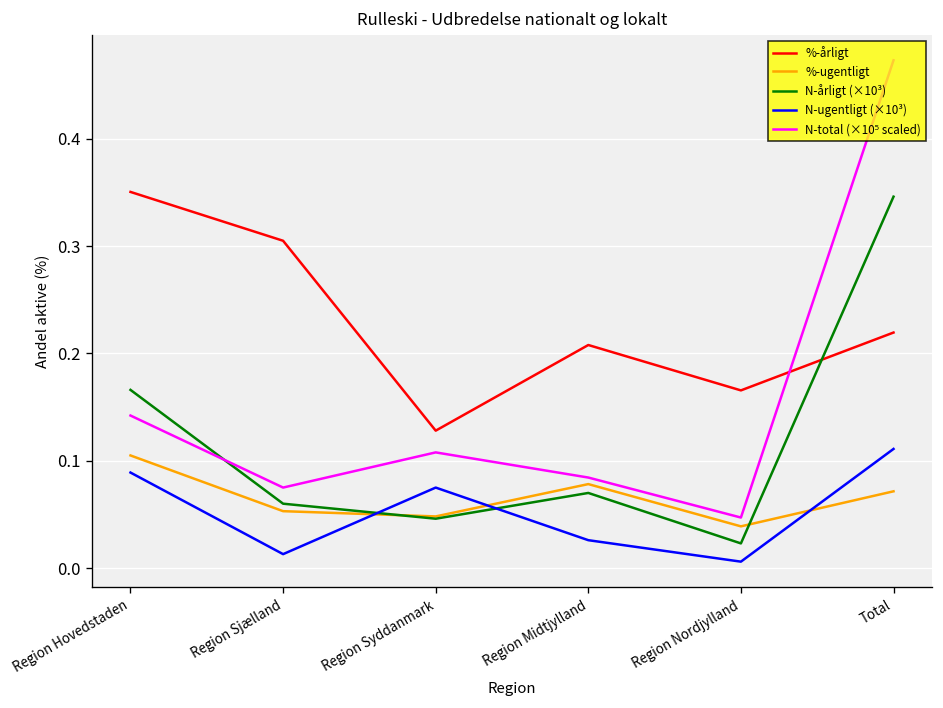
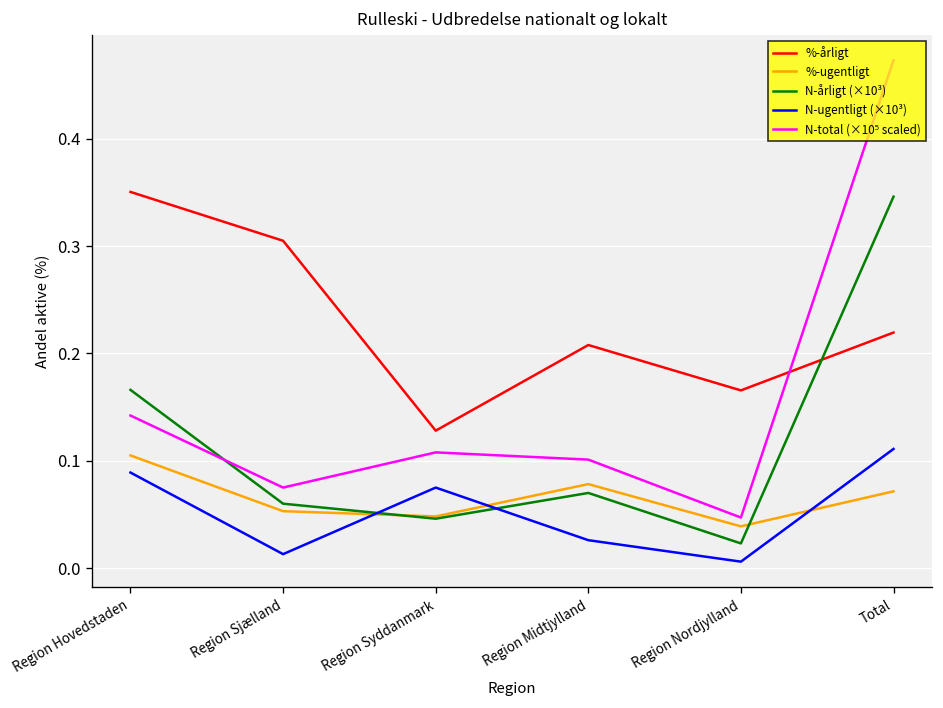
  {
    "%-årligt": {
      "Region Hovedstaden": 0.35,
      "Region Sjælland": 0.30,
      "Region Syddanmark": 0.13,
      "Region Midtjylland": 0.21,
      "Region Nordjylland": 0.17,
      "Total": 0.22
    },
    "%-ugentligt": {
      "Region Hovedstaden": 0.10,
      "Region Sjælland": 0.05,
      "Region Midtjylland": 0.08,
      "Region Nordjylland": 0.04,
      "Total": 0.07
    },
    "N-årligt (×10³)": {
      "Region Hovedstaden": 0.17,
      "Region Sjælland": 0.06,
      "Region Midtjylland": 0.07,
      "Region Nordjylland": 0.02,
      "Total": 0.35
    },
    "N-ugentligt (×10³)": {
      "Region Hovedstaden": 0.09,
      "Region Sjælland": 0.01,
      "Region Syddanmark": 0.08,
      "Region Midtjylland": 0.03,
      "Region Nordjylland": 0.01,
      "Total": 0.11
    },
    "N-total (×10⁵ scaled)": {
      "Region Hovedstaden": 0.14,
      "Region Sjælland": 0.08,
      "Region Syddanmark": 0.11,
-     "Region Midtjylland": 0.08,
+     "Region Midtjylland": 0.10,
      "Region Nordjylland": 0.05
    }
  }
